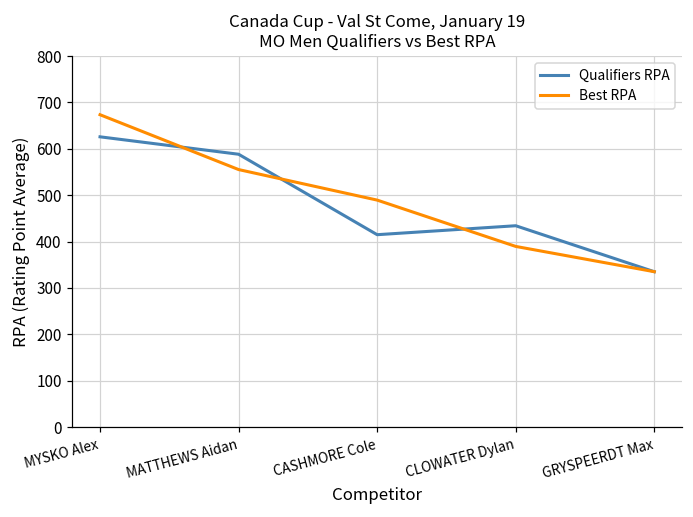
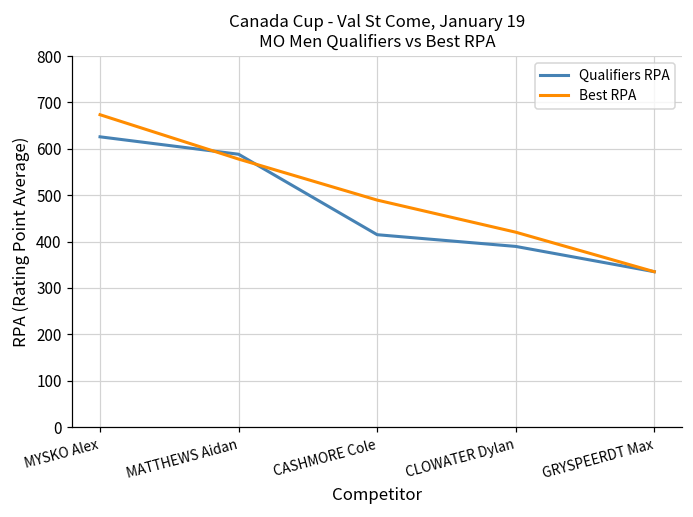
  {
    "Qualifiers RPA": {
      "MYSKO Alex": 630,
      "MATTHEWS Aidan": 590,
      "CASHMORE Cole": 410,
-     "CLOWATER Dylan": 430
+     "CLOWATER Dylan": 390
    },
    "Best RPA": {
      "MYSKO Alex": 670,
-     "MATTHEWS Aidan": 560,
+     "MATTHEWS Aidan": 580,
      "CASHMORE Cole": 490,
-     "CLOWATER Dylan": 390
+     "CLOWATER Dylan": 420
    }
  }
